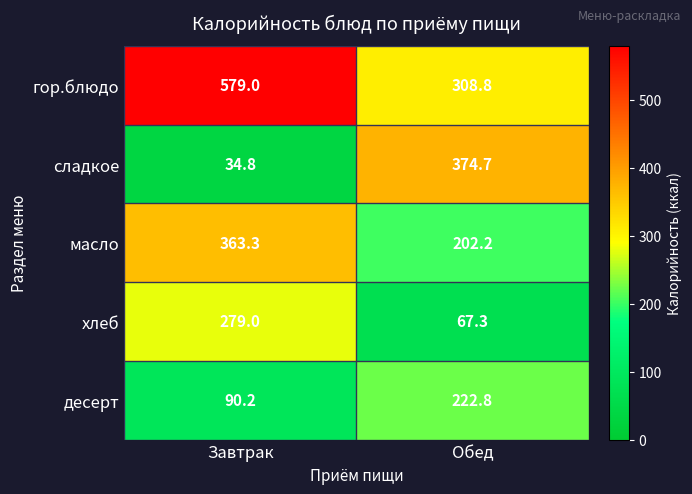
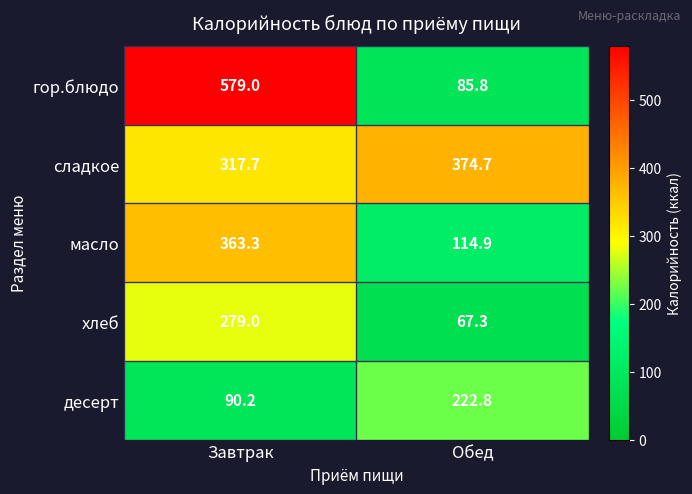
  {
    "гор.блюдо": {
      "Завтрак": 579.0,
-     "Обед": 308.8
+     "Обед": 85.8
    },
    "сладкое": {
-     "Завтрак": 34.8,
+     "Завтрак": 317.7,
      "Обед": 374.7
    },
    "масло": {
      "Завтрак": 363.3,
-     "Обед": 202.2
+     "Обед": 114.9
    },
    "хлеб": {
      "Завтрак": 279.0,
      "Обед": 67.3
    },
    "десерт": {
      "Завтрак": 90.2,
      "Обед": 222.8
    }
  }
